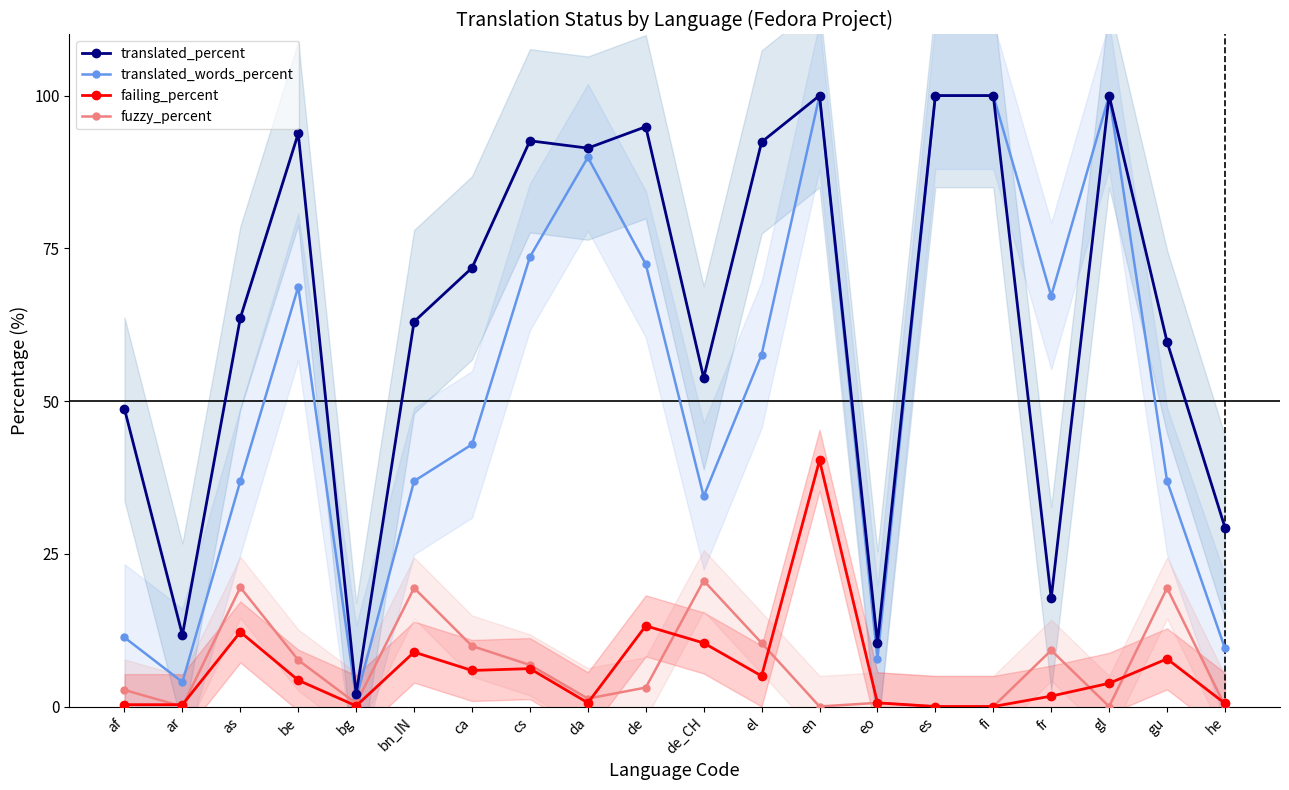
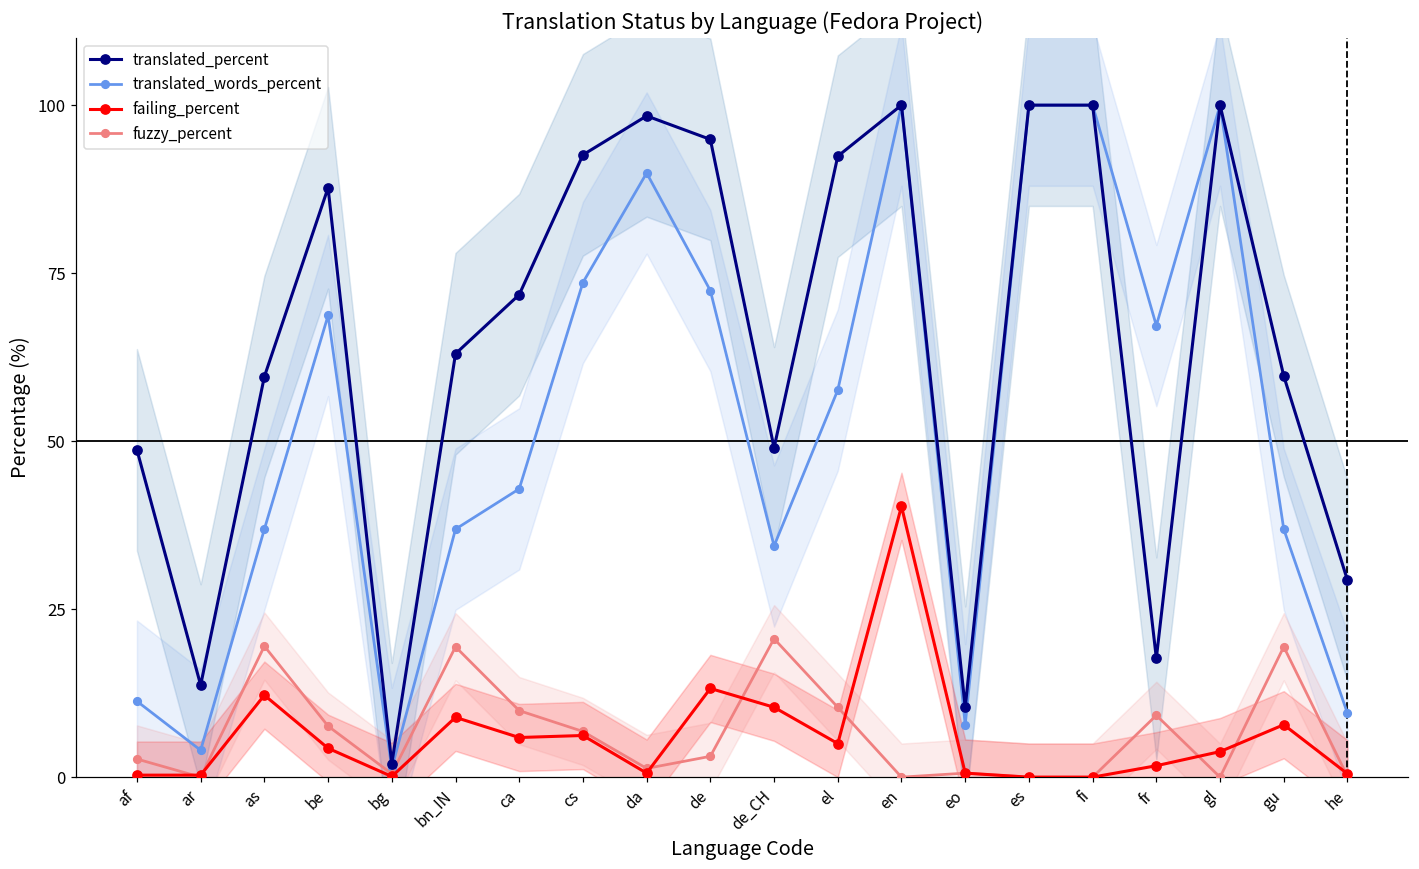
  {
    "translated_percent": {
      "af": 49,
-     "ar": 12,
-     "as": 64,
-     "be": 94,
+     "ar": 14,
+     "as": 60,
+     "be": 88,
      "bg": 2,
      "bn_IN": 63,
      "ca": 72,
      "cs": 93,
-     "da": 91,
+     "da": 98,
      "de": 95,
-     "de_CH": 54,
+     "de_CH": 49,
      "el": 92,
      "eo": 10,
      "fr": 18,
      "gu": 60,
      "he": 29
    }
  }
